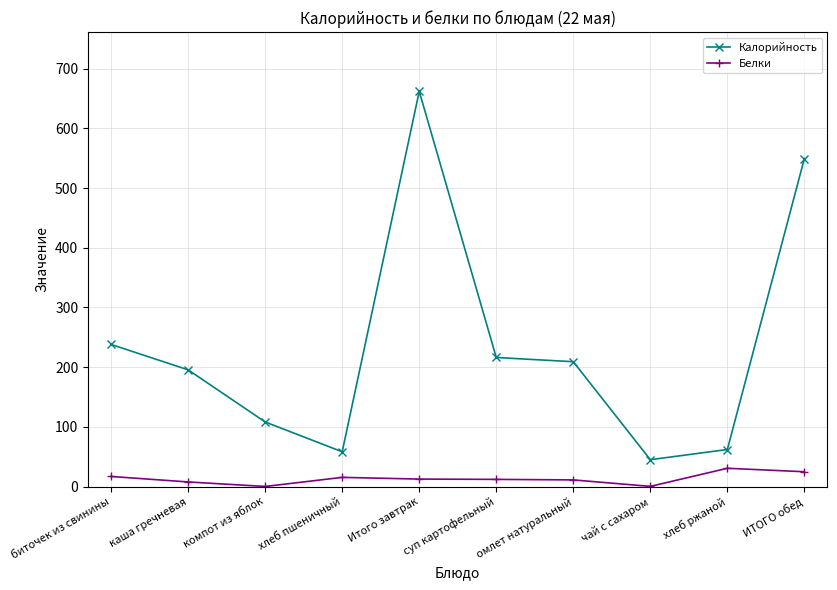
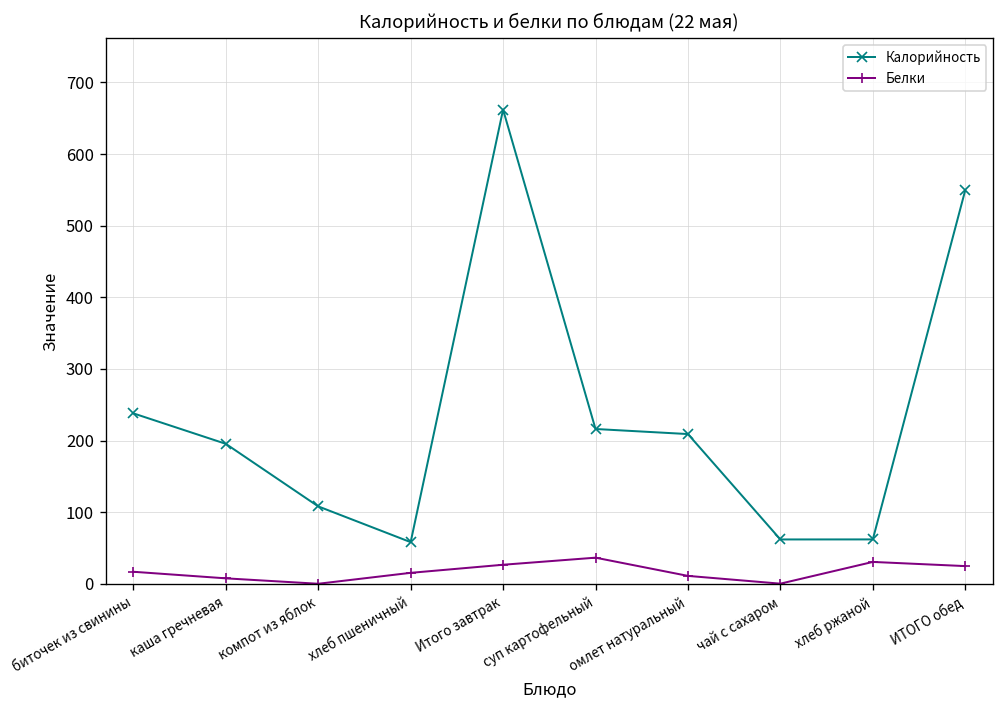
  {
    "Калорийность": {
      "биточек из свинины": 240,
      "каша гречневая": 200,
      "компот из яблок": 110,
      "хлеб пшеничный": 60,
      "Итого завтрак": 660,
      "суп картофельный": 220,
      "омлет натуральный": 210,
-     "чай с сахаром": 50,
+     "чай с сахаром": 60,
      "хлеб ржаной": 60,
      "ИТОГО обед": 550
    },
    "Белки": {
      "биточек из свинины": 20,
      "каша гречневая": 10,
      "компот из яблок": 0,
      "хлеб пшеничный": 20,
-     "Итого завтрак": 10,
-     "суп картофельный": 10,
+     "Итого завтрак": 30,
+     "суп картофельный": 40,
      "омлет натуральный": 10,
      "чай с сахаром": 0,
      "хлеб ржаной": 30,
      "ИТОГО обед": 20
    }
  }
